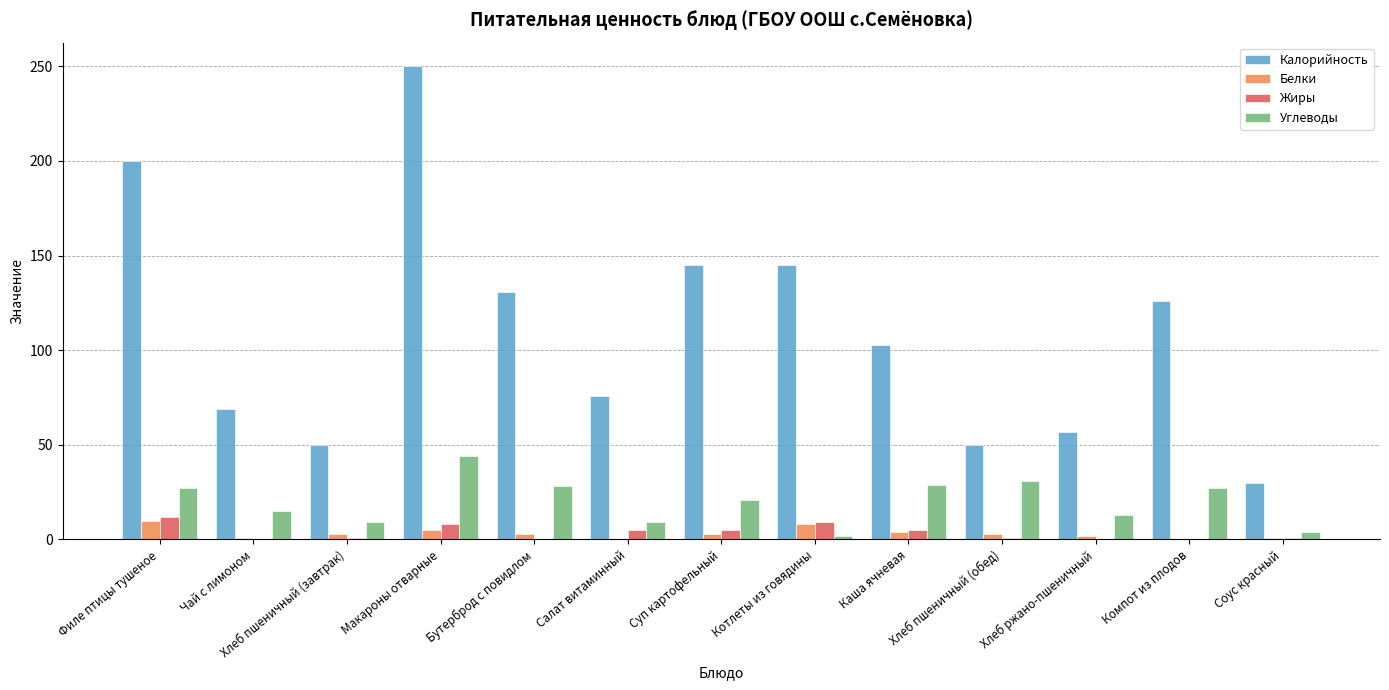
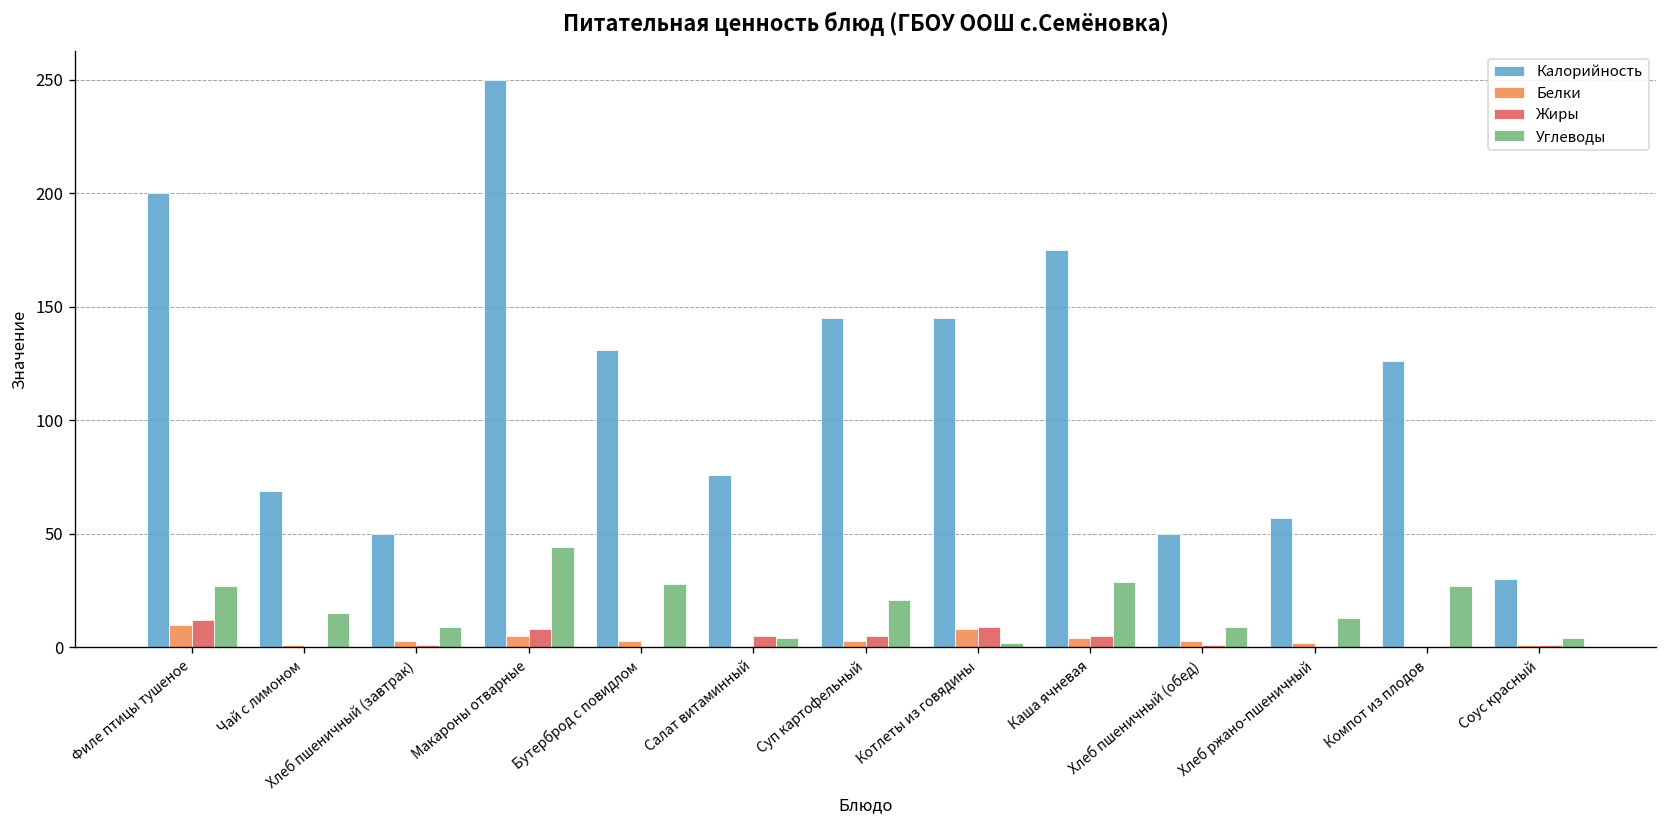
  {
    "Калорийность": {
      "Филе птицы тушеное": 200,
      "Чай с лимоном": 69,
      "Хлеб пшеничный (завтрак)": 50,
      "Макароны отварные": 250,
      "Бутерброд с повидлом": 131,
      "Салат витаминный": 76,
      "Суп картофельный": 145,
      "Котлеты из говядины": 145,
-     "Каша ячневая": 103,
+     "Каша ячневая": 175,
      "Хлеб пшеничный (обед)": 50,
      "Хлеб ржано-пшеничный": 57,
      "Компот из плодов": 126,
      "Соус красный": 30
    },
    "Углеводы": {
      "Филе птицы тушеное": 27,
      "Чай с лимоном": 15,
      "Хлеб пшеничный (завтрак)": 9,
      "Макароны отварные": 44,
      "Бутерброд с повидлом": 28,
-     "Салат витаминный": 9,
+     "Салат витаминный": 4,
      "Суп картофельный": 21,
      "Котлеты из говядины": 2,
      "Каша ячневая": 29,
-     "Хлеб пшеничный (обед)": 31,
+     "Хлеб пшеничный (обед)": 9,
      "Хлеб ржано-пшеничный": 13,
      "Компот из плодов": 27,
      "Соус красный": 4
    }
  }
